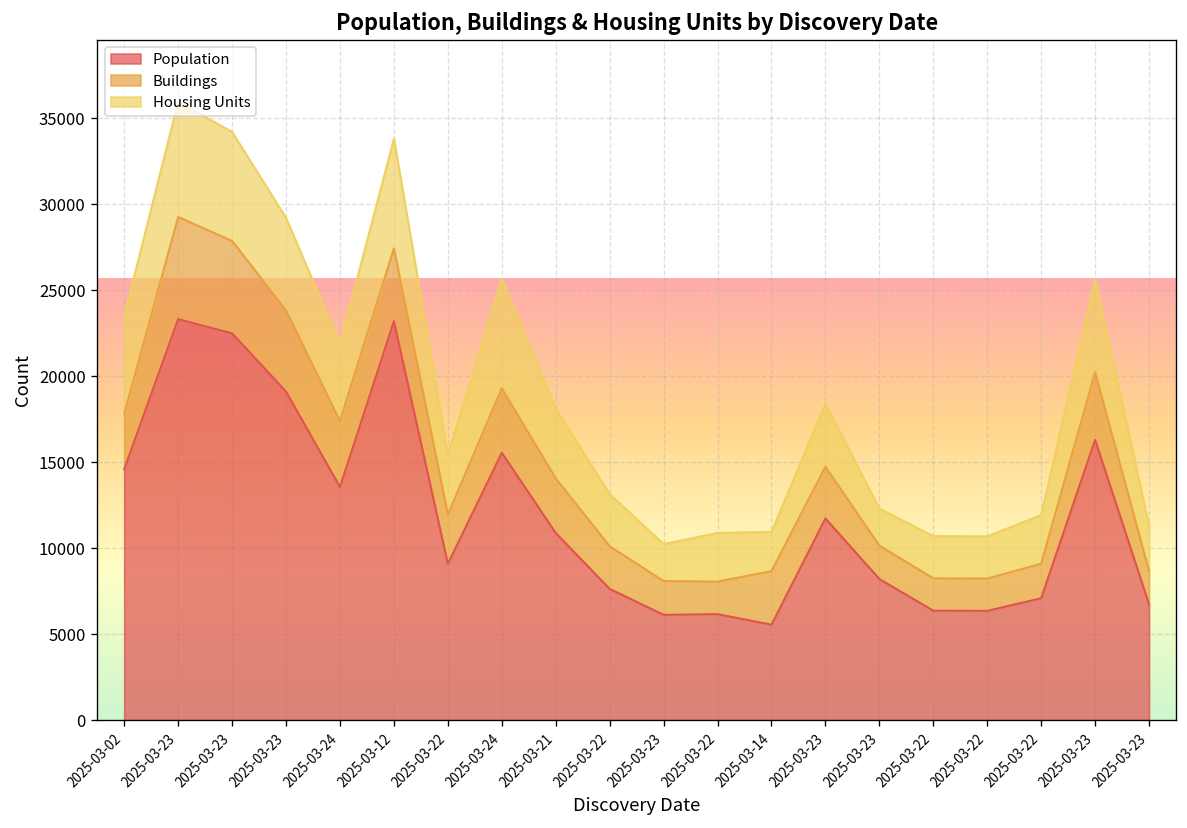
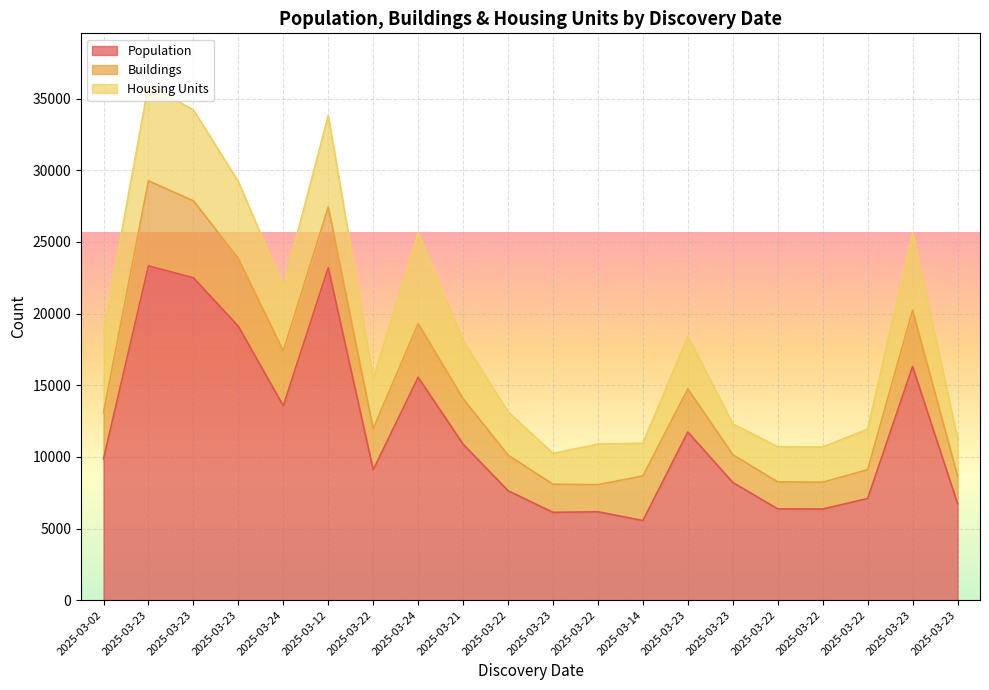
  {
    "Population": {
-     "2025-03-02": 14600,
+     "2025-03-02": 9900,
      "2025-03-12": 23200,
      "2025-03-21": 10900,
      "2025-03-14": 5600
    }
  }
